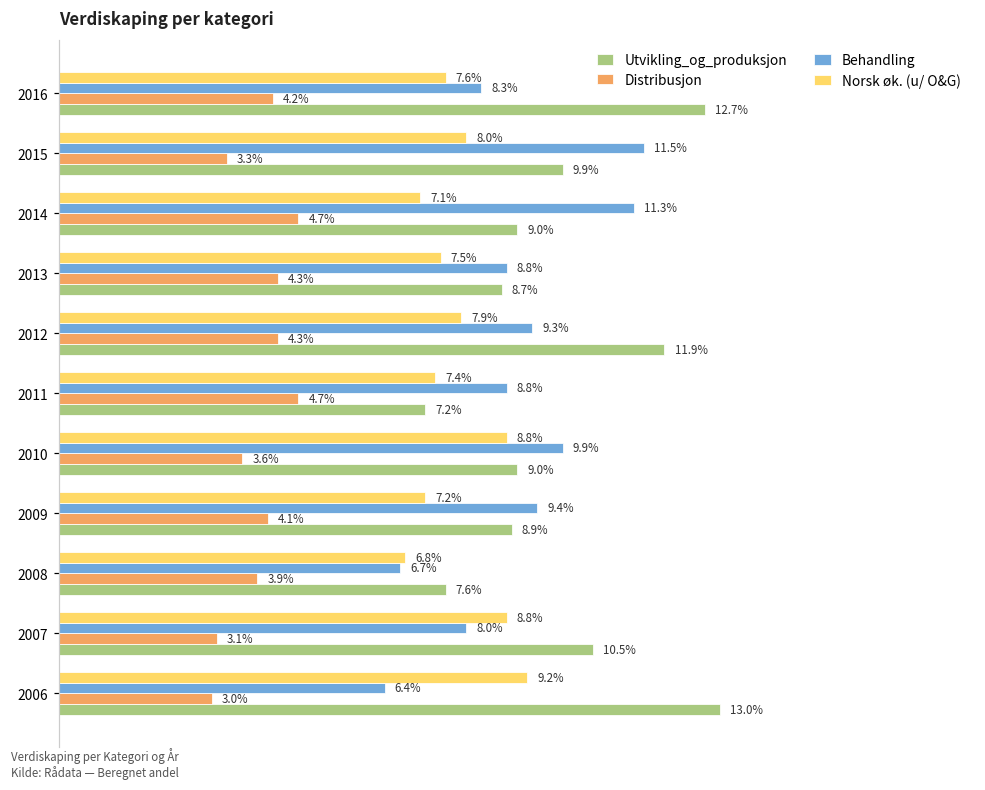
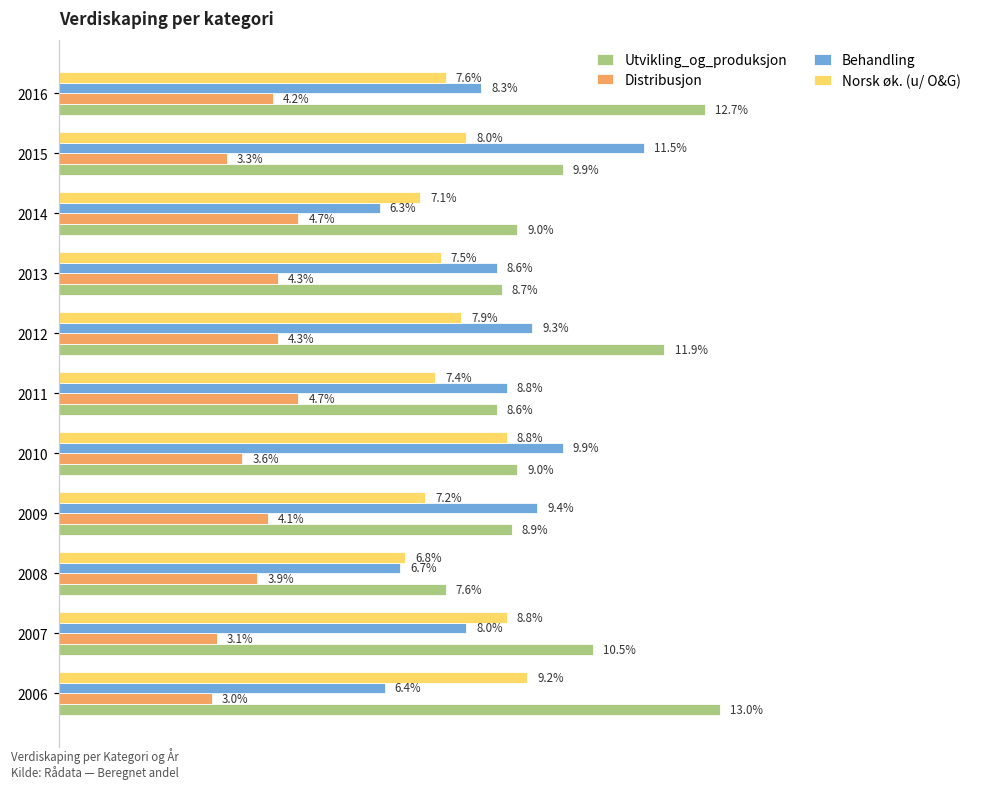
  {
    "Utvikling_og_produksjon": {
      "2016": "12.7%",
      "2015": "9.9%",
      "2014": "9.0%",
      "2013": "8.7%",
      "2012": "11.9%",
-     "2011": "7.2%",
+     "2011": "8.6%",
      "2010": "9.0%",
      "2009": "8.9%",
      "2008": "7.6%",
      "2007": "10.5%",
      "2006": "13.0%"
    },
    "Behandling": {
      "2016": "8.3%",
      "2015": "11.5%",
-     "2014": "11.3%",
-     "2013": "8.8%",
+     "2014": "6.3%",
+     "2013": "8.6%",
      "2012": "9.3%",
      "2011": "8.8%",
      "2010": "9.9%",
      "2009": "9.4%",
      "2008": "6.7%",
      "2007": "8.0%",
      "2006": "6.4%"
    }
  }
